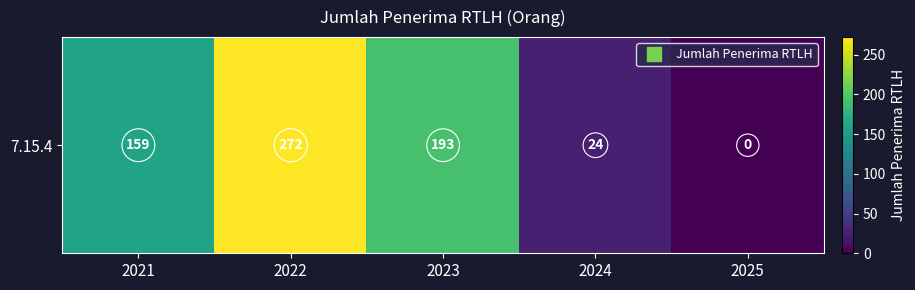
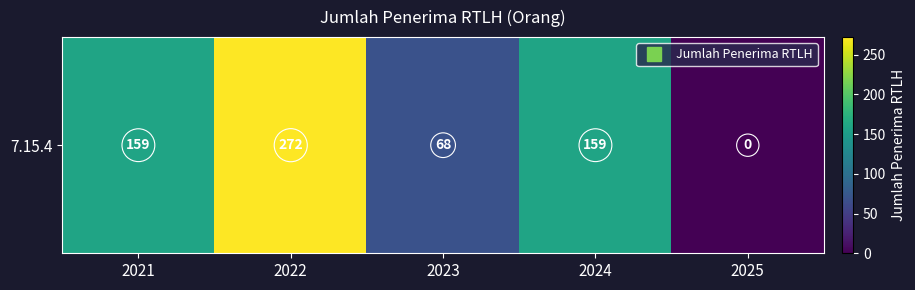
  {
    "7.15.4": {
-     "2023": 193,
-     "2024": 24
+     "2023": 68,
+     "2024": 159
    }
  }
